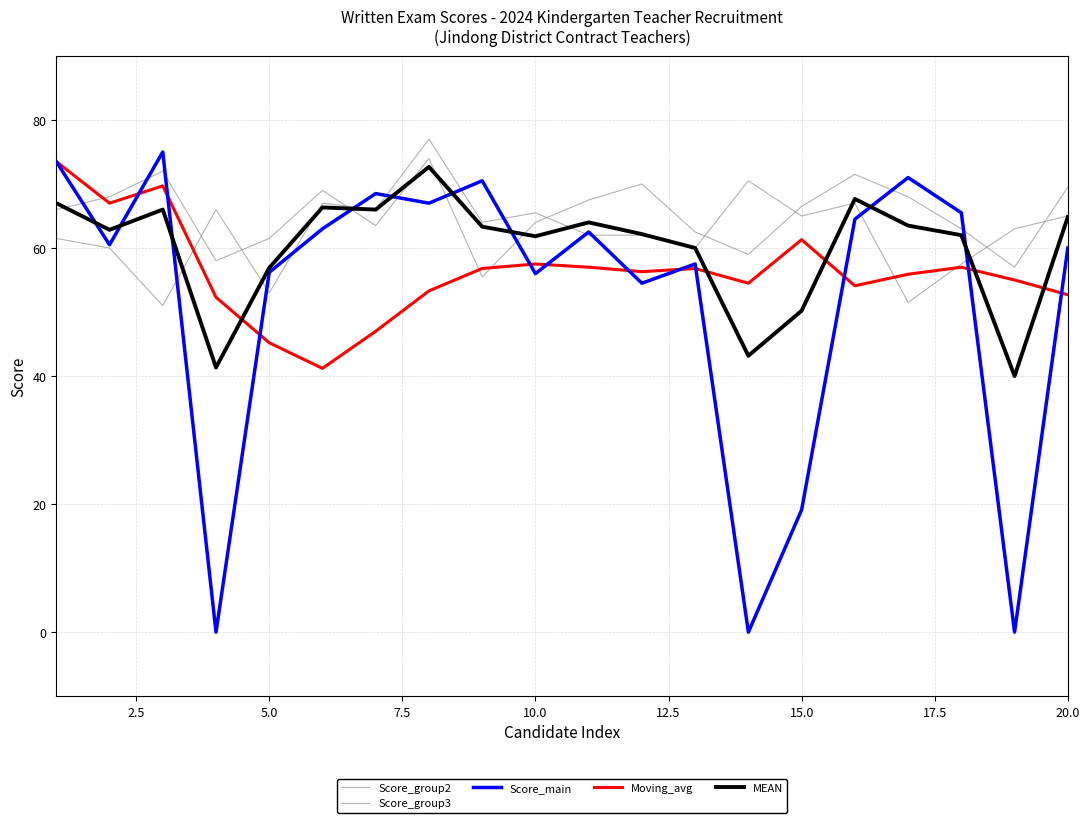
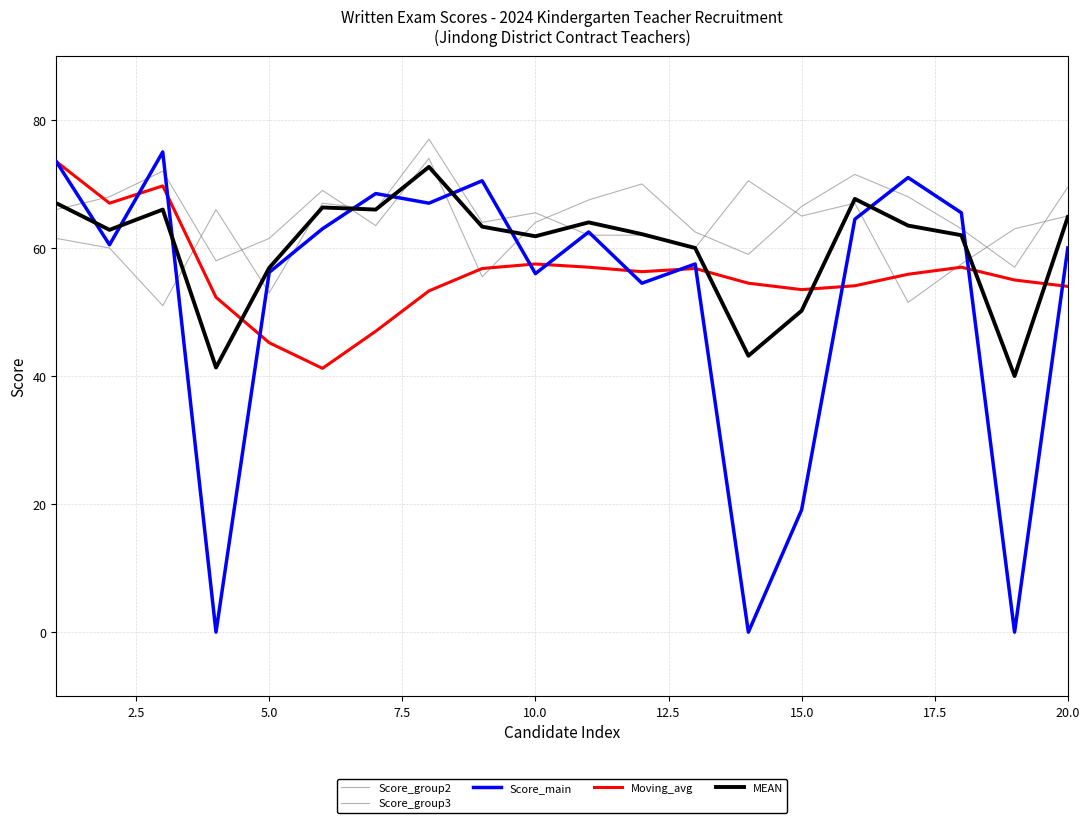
  {
    "Score_main": {
      "5.0": 56,
      "10.0": 56,
      "15.0": 19,
      "20.0": 60
    },
    "Moving_avg": {
      "5.0": 45,
      "10.0": 58,
-     "15.0": 61,
-     "20.0": 53
+     "15.0": 54,
+     "20.0": 54
    },
    "MEAN": {
      "5.0": 57,
      "10.0": 62,
      "15.0": 50
    }
  }
